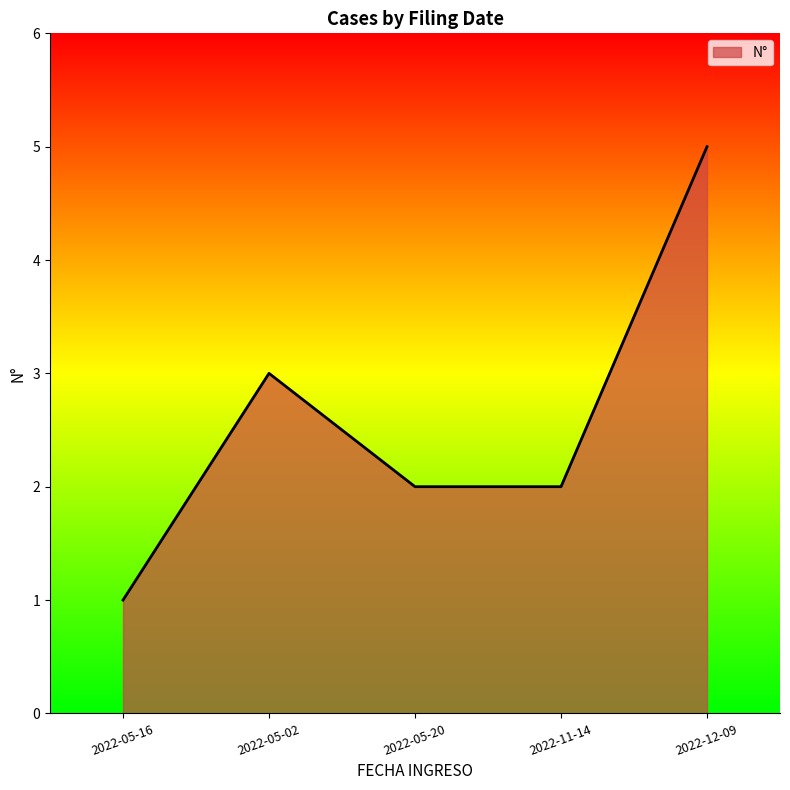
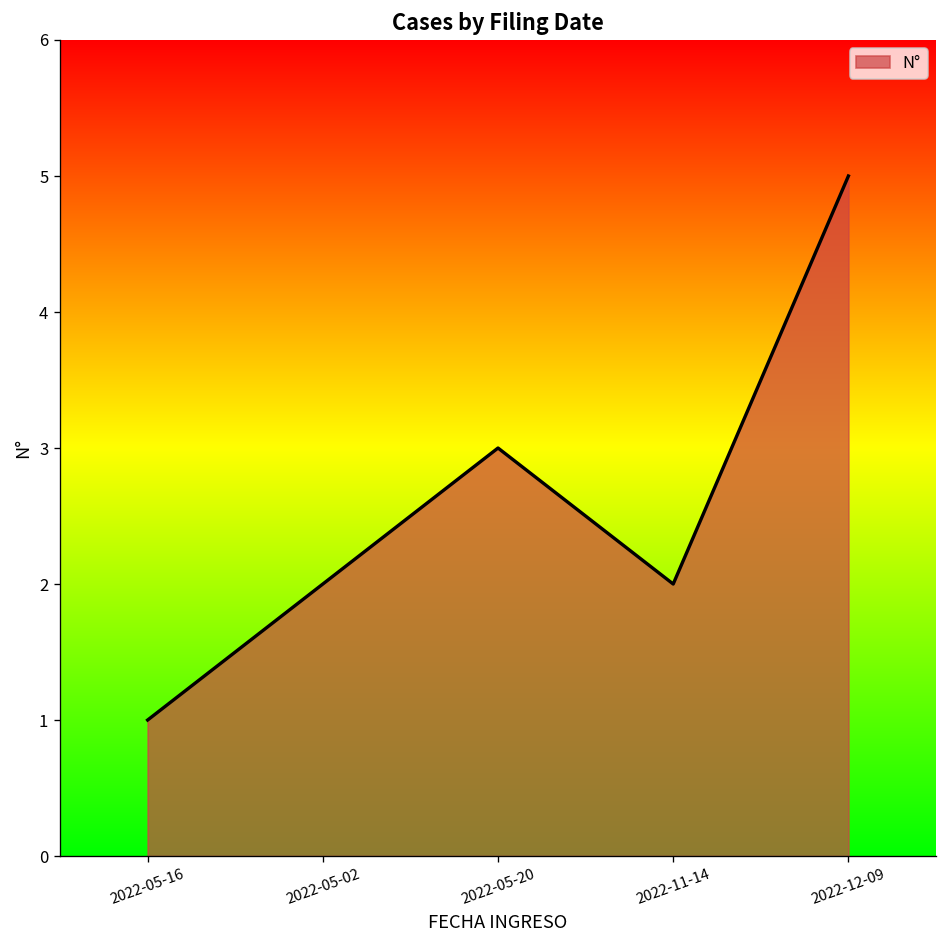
  {
    "2022-05-16": 1,
-   "2022-05-02": 3,
-   "2022-05-20": 2,
+   "2022-05-02": 2,
+   "2022-05-20": 3,
    "2022-11-14": 2,
    "2022-12-09": 5
  }
